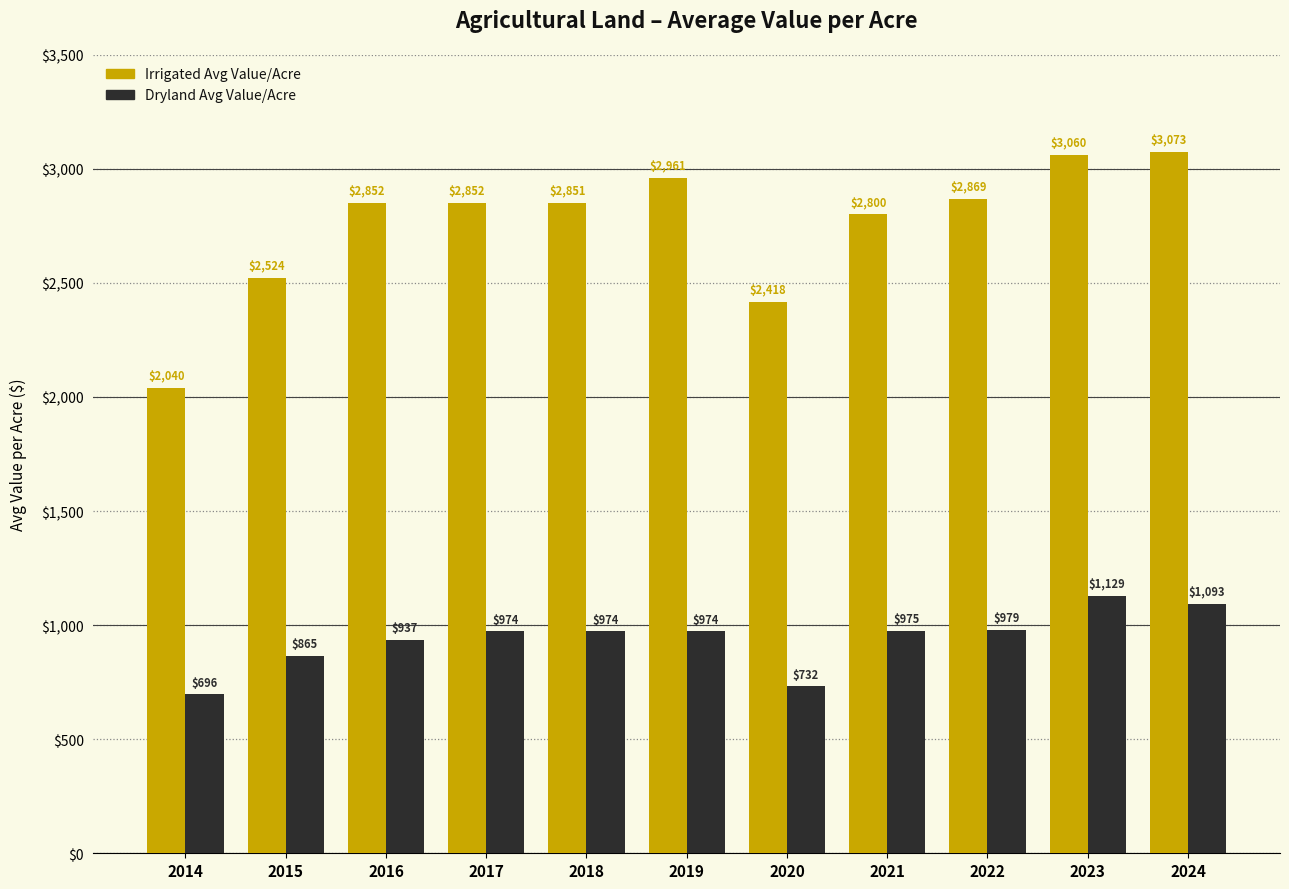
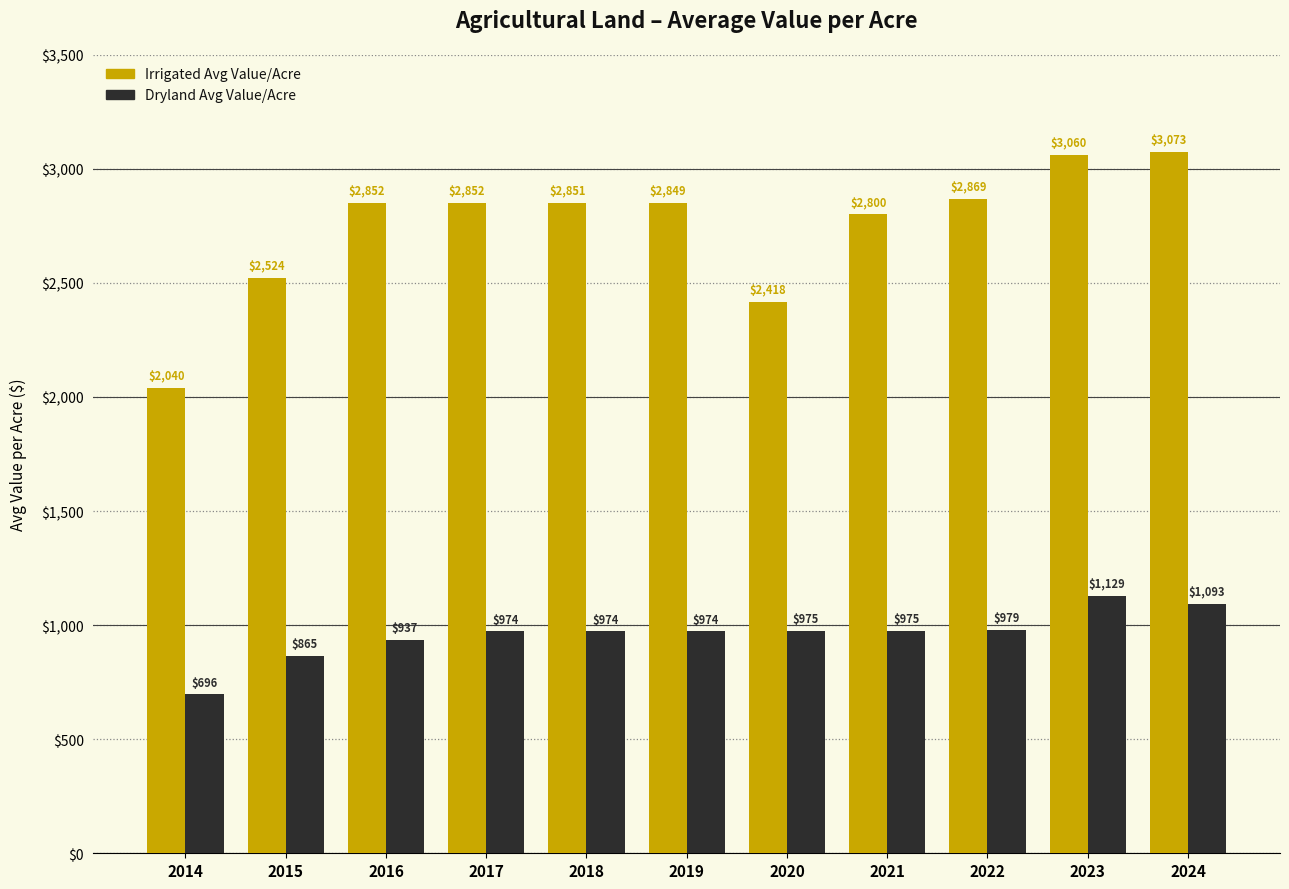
  {
    "Irrigated Avg Value/Acre": {
      "2014": "$2,040",
      "2015": "$2,524",
      "2016": "$2,852",
      "2017": "$2,852",
      "2018": "$2,851",
-     "2019": "$2,961",
+     "2019": "$2,849",
      "2020": "$2,418",
      "2021": "$2,800",
      "2022": "$2,869",
      "2023": "$3,060",
      "2024": "$3,073"
    },
    "Dryland Avg Value/Acre": {
      "2014": "$696",
      "2015": "$865",
      "2016": "$937",
      "2017": "$974",
      "2018": "$974",
      "2019": "$974",
-     "2020": "$732",
+     "2020": "$975",
      "2021": "$975",
      "2022": "$979",
      "2023": "$1,129",
      "2024": "$1,093"
    }
  }
